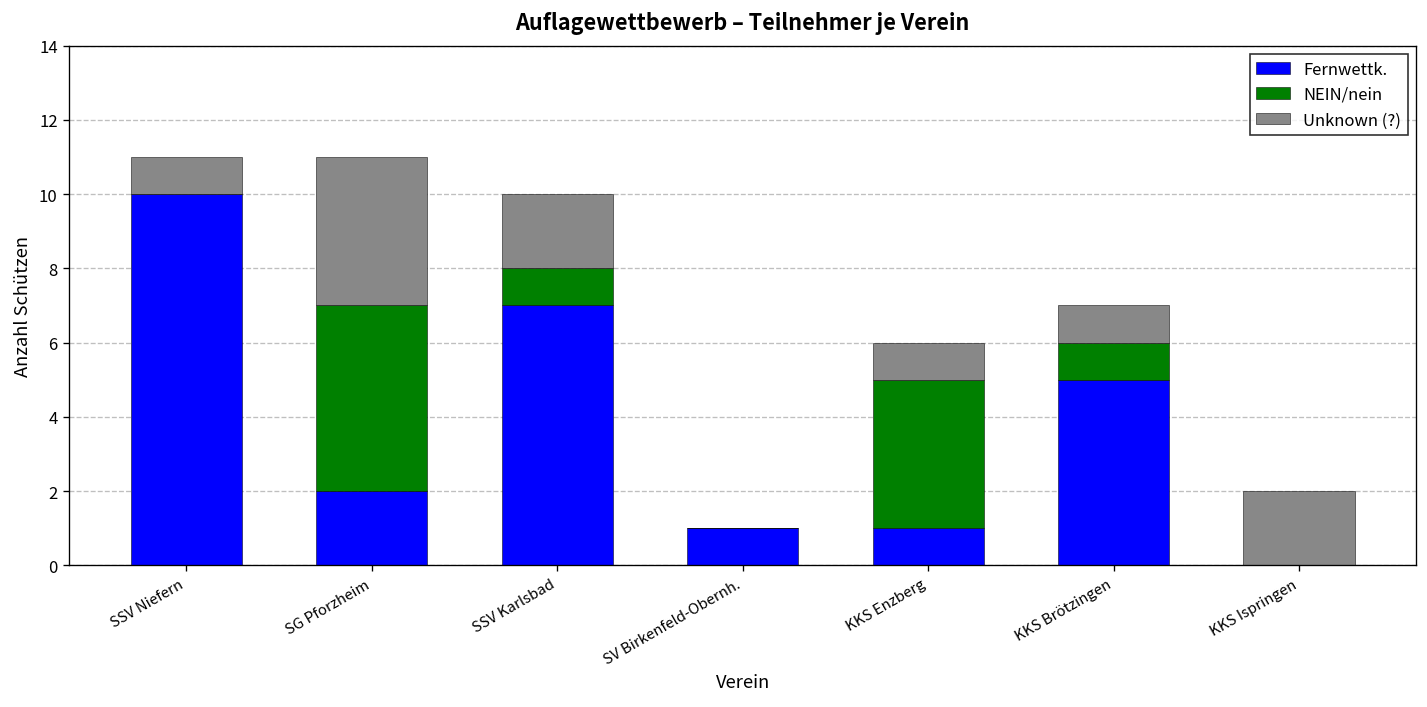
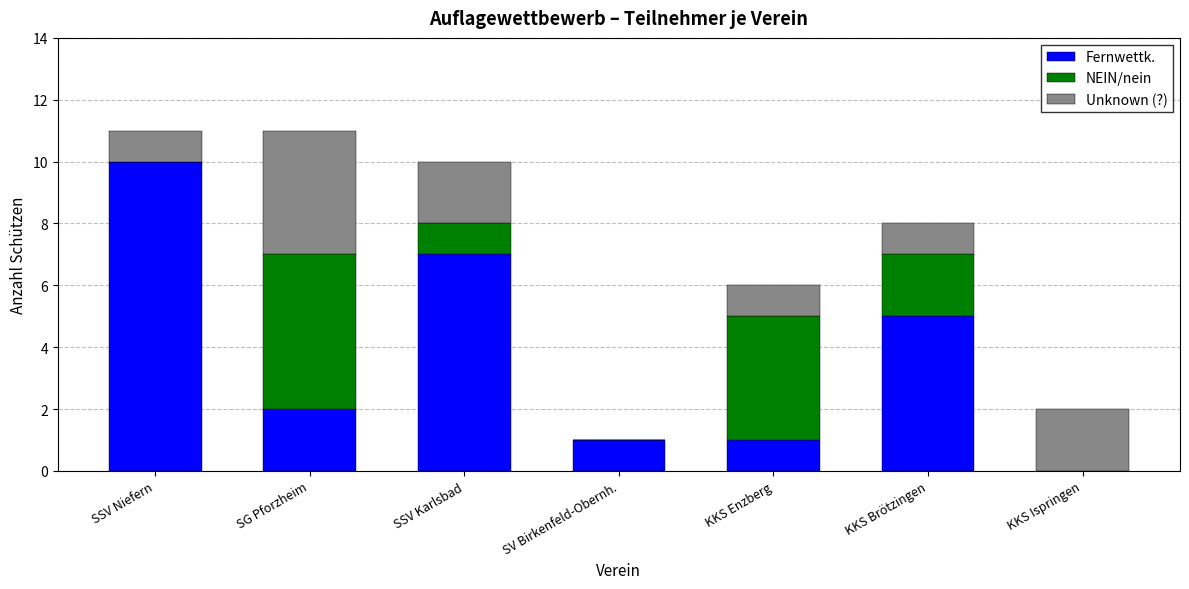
  {
    "Fernwettk.": {
      "SSV Niefern": 10,
      "SG Pforzheim": 2,
      "SSV Karlsbad": 7,
      "SV Birkenfeld-Obernh.": 1,
      "KKS Enzberg": 1,
      "KKS Brötzingen": 5,
      "KKS Ispringen": 0
    },
    "NEIN/nein": {
      "SSV Niefern": 0,
      "SG Pforzheim": 5,
      "SSV Karlsbad": 1,
      "SV Birkenfeld-Obernh.": 0,
      "KKS Enzberg": 4,
-     "KKS Brötzingen": 1,
+     "KKS Brötzingen": 2,
      "KKS Ispringen": 0
    },
    "Unknown (?)": {
      "SSV Niefern": 1,
      "SG Pforzheim": 4,
      "SSV Karlsbad": 2,
      "SV Birkenfeld-Obernh.": 0,
      "KKS Enzberg": 1,
      "KKS Brötzingen": 1,
      "KKS Ispringen": 2
    }
  }
